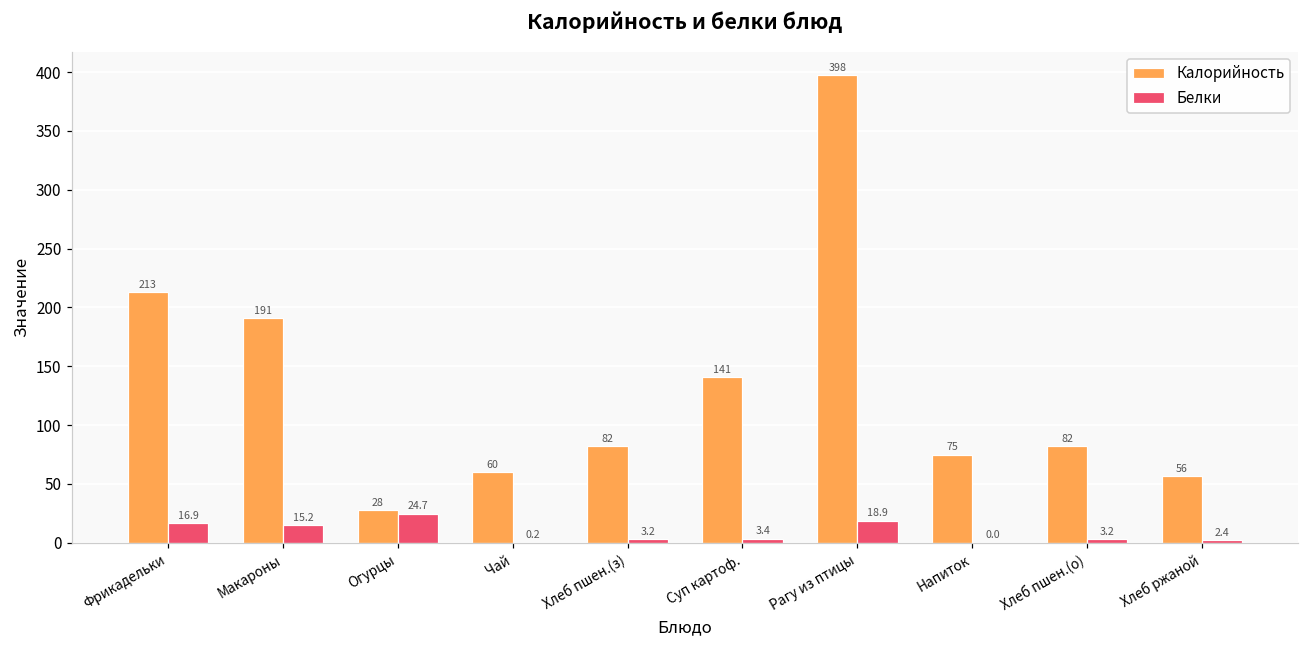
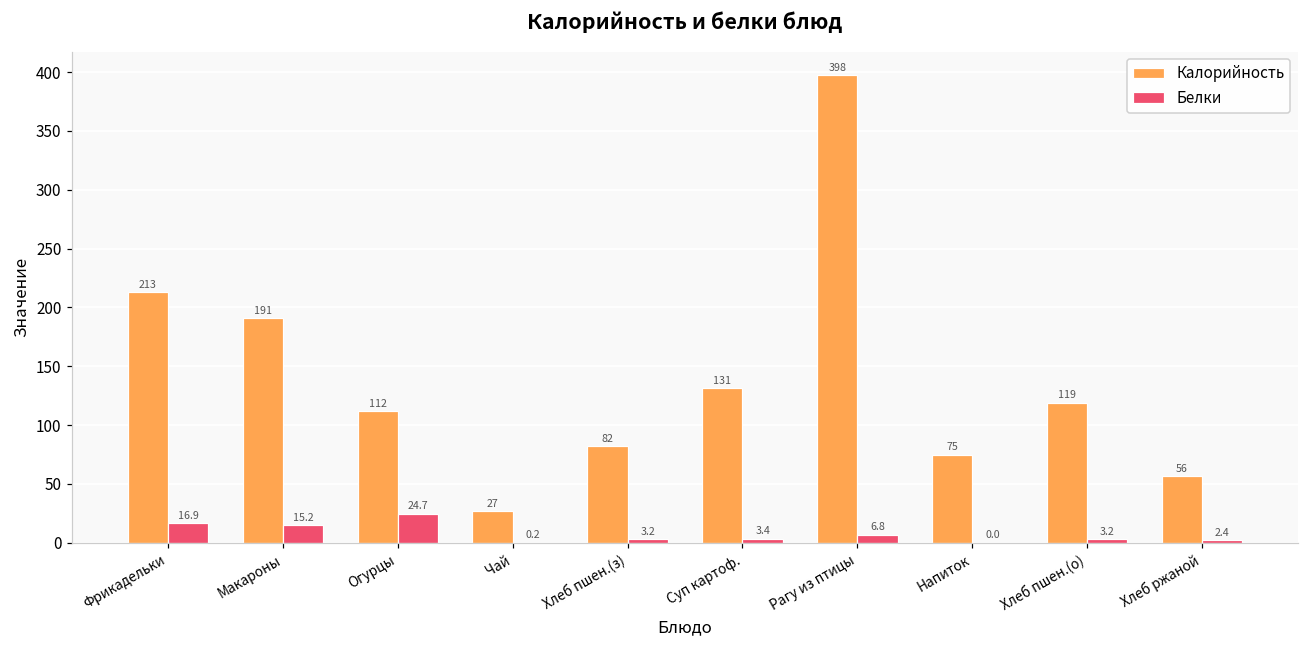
  {
    "Калорийность": {
      "Фрикадельки": 213,
      "Макароны": 191,
-     "Огурцы": 28,
-     "Чай": 60,
+     "Огурцы": 112,
+     "Чай": 27,
      "Хлеб пшен.(з)": 82,
-     "Суп картоф.": 141,
+     "Суп картоф.": 131,
      "Рагу из птицы": 398,
      "Напиток": 75,
-     "Хлеб пшен.(о)": 82,
+     "Хлеб пшен.(о)": 119,
      "Хлеб ржаной": 56
    },
    "Белки": {
      "Фрикадельки": 16.9,
      "Макароны": 15.2,
      "Огурцы": 24.7,
      "Чай": 0.2,
      "Хлеб пшен.(з)": 3.2,
      "Суп картоф.": 3.4,
-     "Рагу из птицы": 18.9,
+     "Рагу из птицы": 6.8,
      "Напиток": 0.0,
      "Хлеб пшен.(о)": 3.2,
      "Хлеб ржаной": 2.4
    }
  }
